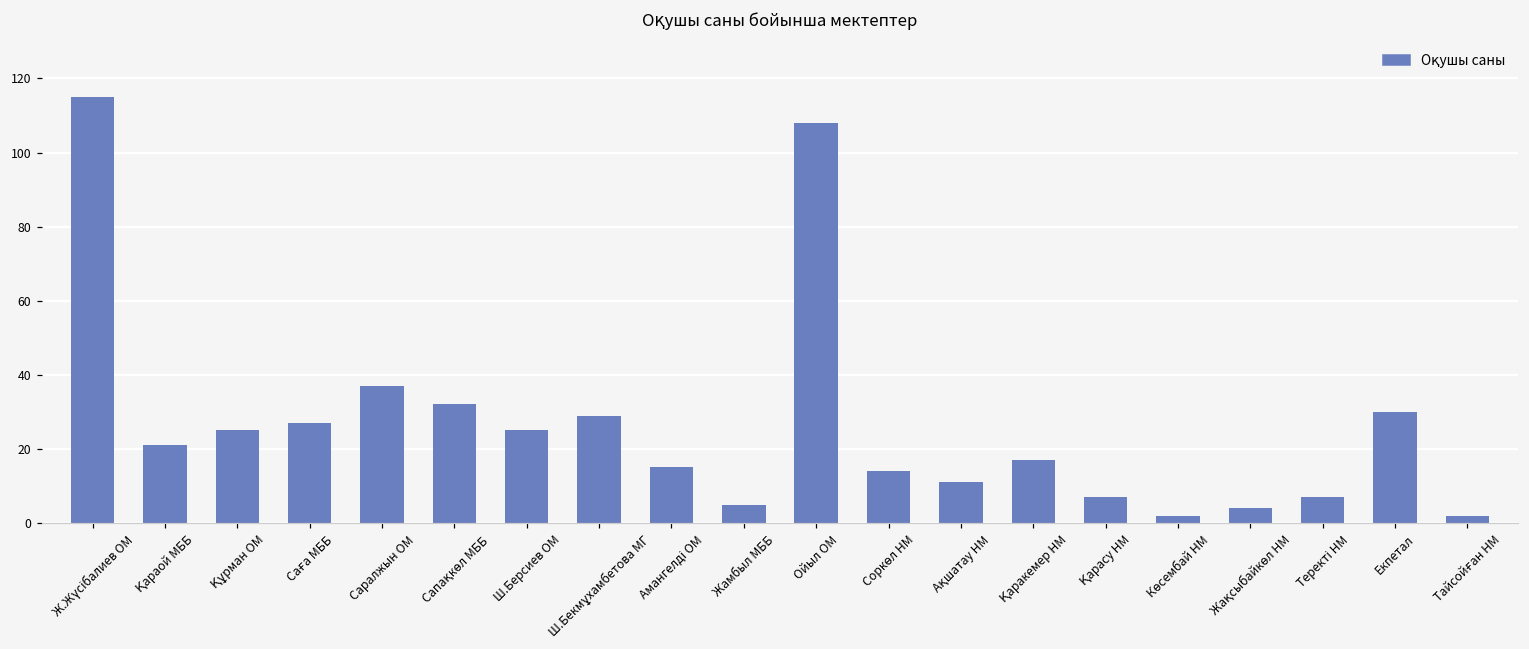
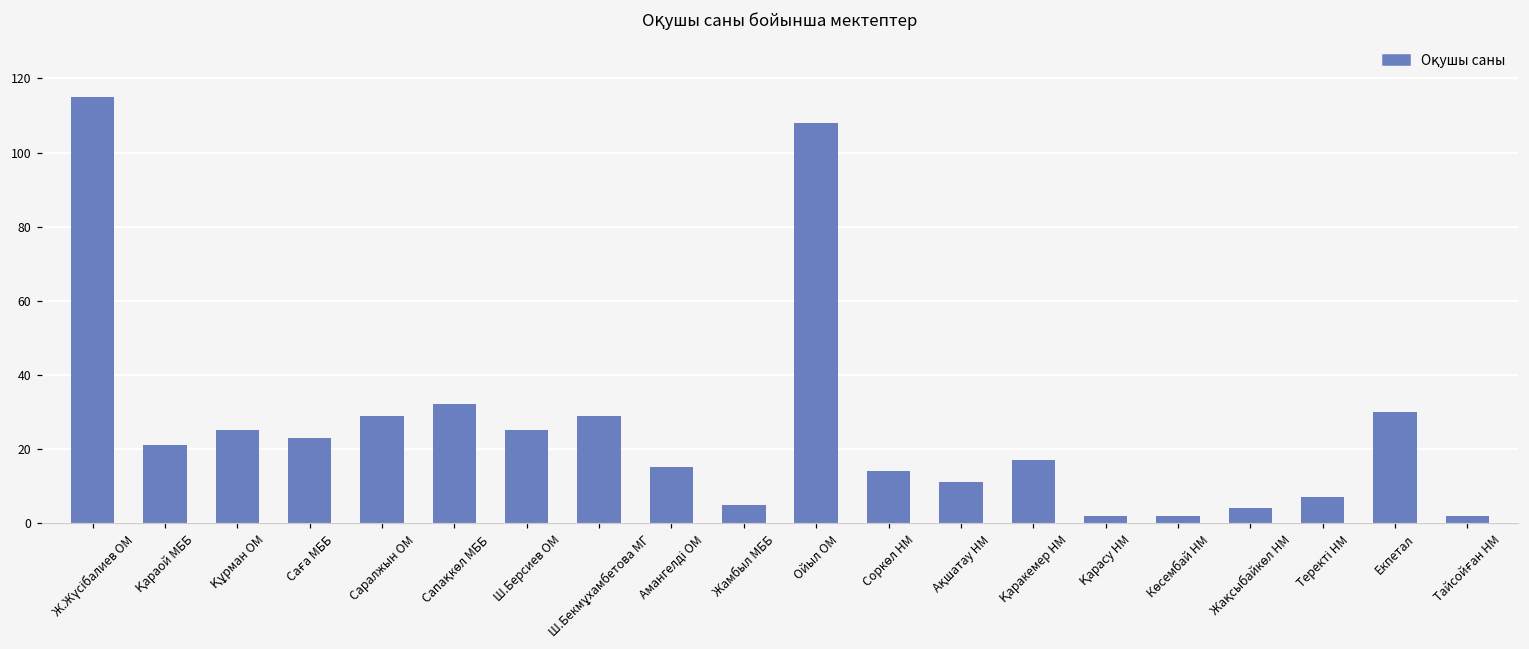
  {
    "Ж.Жүсібалиев ОМ": 115,
    "Қараой МББ": 21,
    "Құрман ОМ": 25,
-   "Саға МББ": 27,
-   "Саралжын ОМ": 37,
+   "Саға МББ": 23,
+   "Саралжын ОМ": 29,
    "Сапақкөл МББ": 32,
    "Ш.Берсиев ОМ": 25,
    "Ш.Бекмұхамбетова МГ": 29,
    "Амангелді ОМ": 15,
    "Жамбыл МББ": 5,
    "Ойыл ОМ": 108,
    "Соркөл НМ": 14,
    "Ақшатау НМ": 11,
    "Қаракемер НМ": 17,
-   "Қарасу НМ": 7,
+   "Қарасу НМ": 2,
    "Көсембай НМ": 2,
    "Жақсыбайкөл НМ": 4,
    "Теректі НМ": 7,
    "Екпетал": 30,
    "Тайсойған НМ": 2
  }
